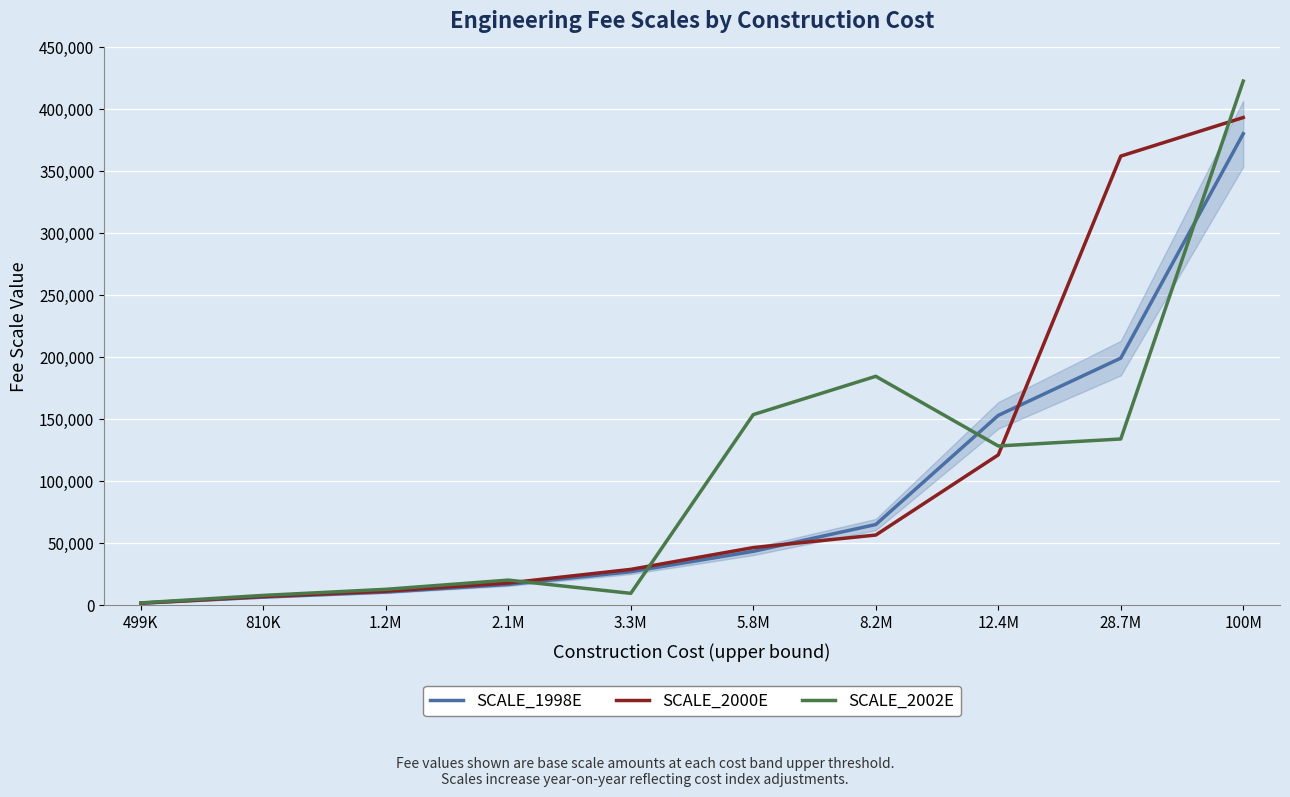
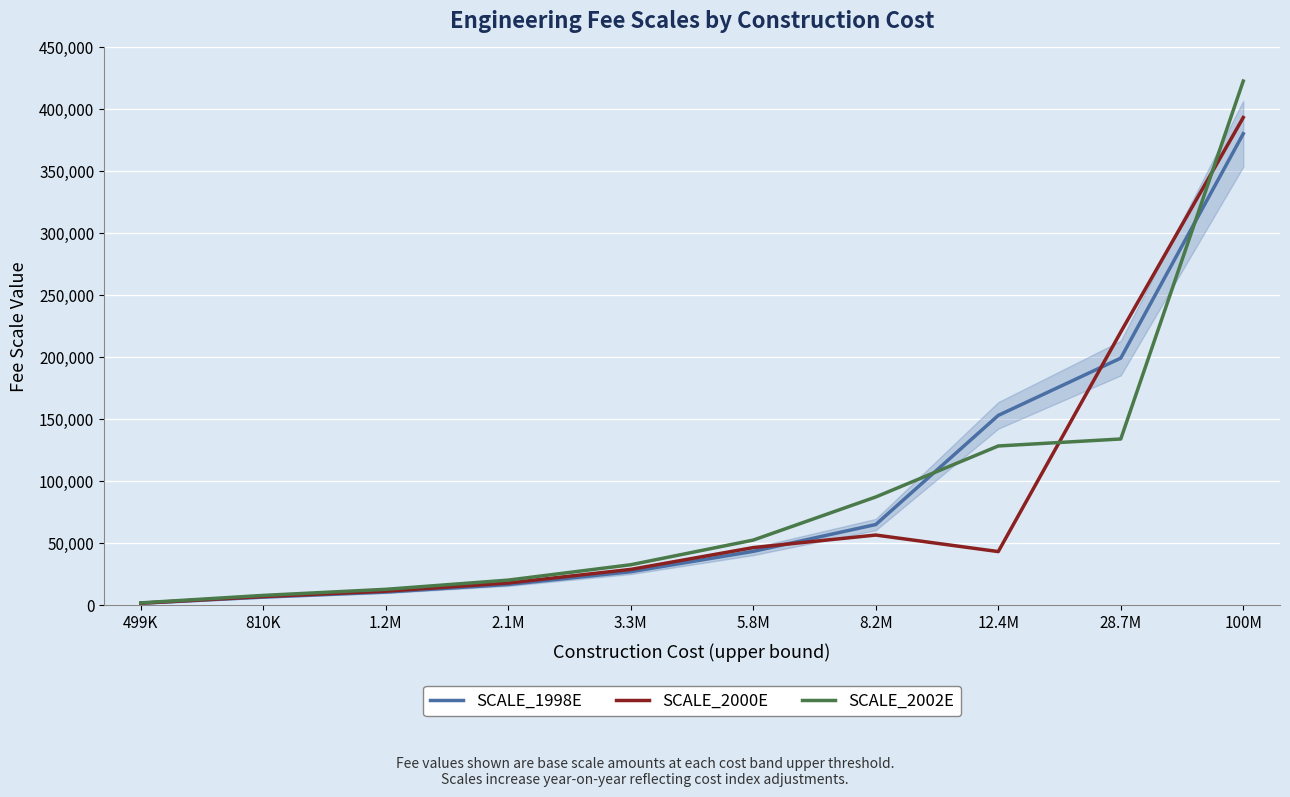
  {
    "SCALE_2000E": {
      "8.2M": "57,000",
-     "12.4M": "121,000",
-     "28.7M": "362,000",
+     "12.4M": "43,000",
+     "28.7M": "220,000",
      "100M": "393,000"
    },
    "SCALE_2002E": {
      "2.1M": "20,000",
-     "3.3M": "10,000",
-     "5.8M": "154,000",
-     "8.2M": "185,000",
+     "3.3M": "33,000",
+     "5.8M": "53,000",
+     "8.2M": "87,000",
      "12.4M": "128,000",
      "28.7M": "134,000",
      "100M": "423,000"
    }
  }
